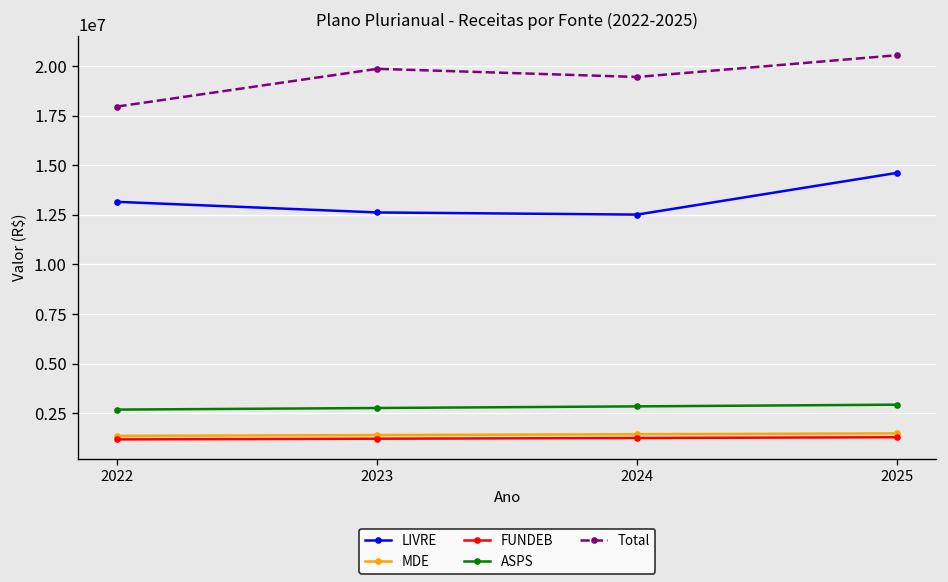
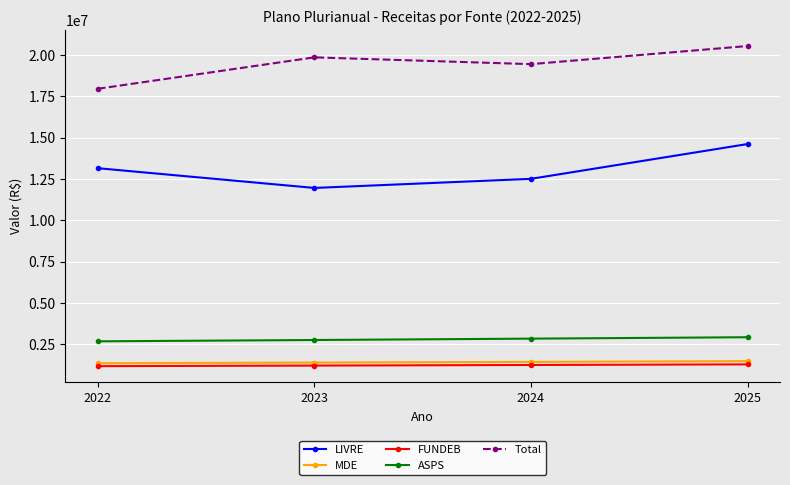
  {
    "LIVRE": {
      "2022": 13200000,
-     "2023": 12600000,
+     "2023": 12000000,
      "2024": 12500000,
      "2025": 14600000
    },
    "MDE": {
      "2022": 1400000,
      "2023": 1400000,
      "2024": 1400000,
      "2025": 1500000
    },
    "FUNDEB": {
      "2022": 1200000,
      "2023": 1200000,
      "2024": 1200000,
      "2025": 1300000
    },
    "ASPS": {
      "2022": 2700000,
      "2023": 2800000,
      "2024": 2800000,
      "2025": 2900000
    },
    "Total": {
      "2022": 18000000,
      "2023": 19900000,
      "2024": 19400000,
      "2025": 20500000
    }
  }
